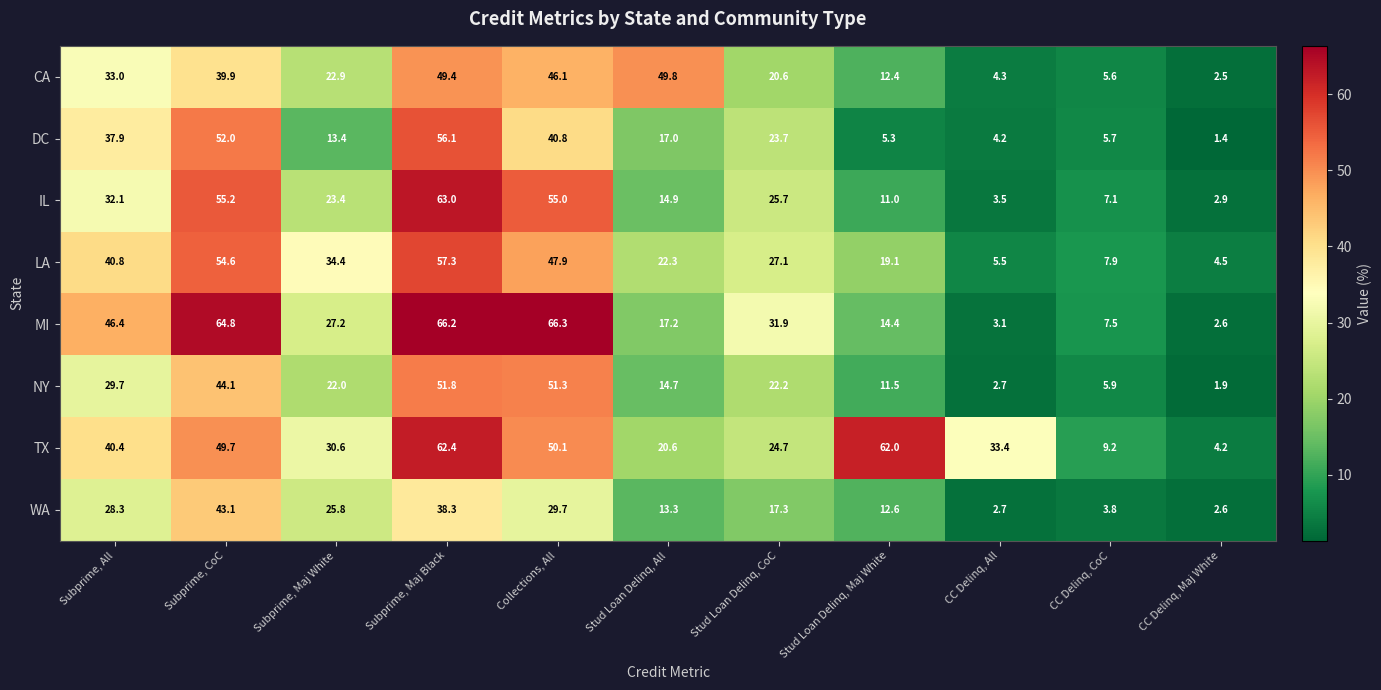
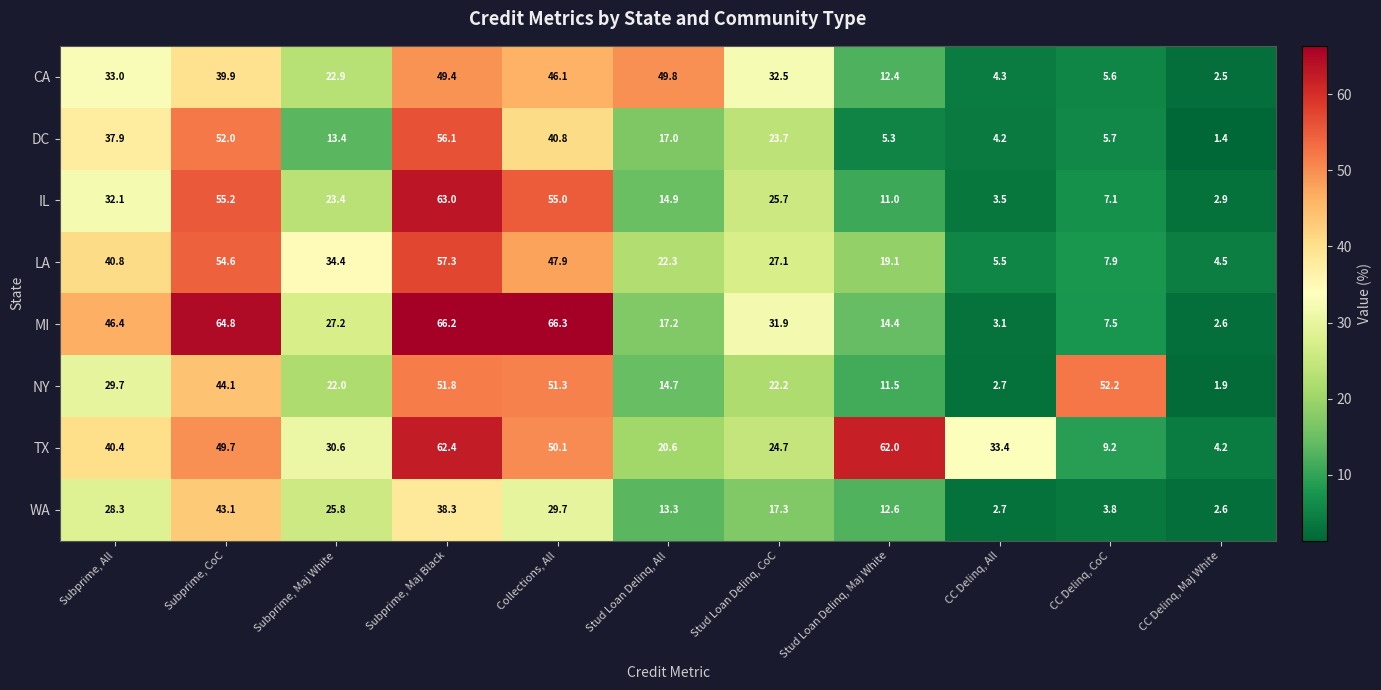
  {
    "CA": {
      "Subprime, All": 33.0,
      "Subprime, CoC": 39.9,
      "Subprime, Maj White": 22.9,
      "Subprime, Maj Black": 49.4,
      "Collections, All": 46.1,
      "Stud Loan Delinq, All": 49.8,
-     "Stud Loan Delinq, CoC": 20.6,
+     "Stud Loan Delinq, CoC": 32.5,
      "Stud Loan Delinq, Maj White": 12.4,
      "CC Delinq, All": 4.3,
      "CC Delinq, CoC": 5.6,
      "CC Delinq, Maj White": 2.5
    },
    "DC": {
      "Subprime, All": 37.9,
      "Subprime, CoC": 52.0,
      "Subprime, Maj White": 13.4,
      "Subprime, Maj Black": 56.1,
      "Collections, All": 40.8,
      "Stud Loan Delinq, All": 17.0,
      "Stud Loan Delinq, CoC": 23.7,
      "Stud Loan Delinq, Maj White": 5.3,
      "CC Delinq, All": 4.2,
      "CC Delinq, CoC": 5.7,
      "CC Delinq, Maj White": 1.4
    },
    "IL": {
      "Subprime, All": 32.1,
      "Subprime, CoC": 55.2,
      "Subprime, Maj White": 23.4,
      "Subprime, Maj Black": 63.0,
      "Collections, All": 55.0,
      "Stud Loan Delinq, All": 14.9,
      "Stud Loan Delinq, CoC": 25.7,
      "Stud Loan Delinq, Maj White": 11.0,
      "CC Delinq, All": 3.5,
      "CC Delinq, CoC": 7.1,
      "CC Delinq, Maj White": 2.9
    },
    "LA": {
      "Subprime, All": 40.8,
      "Subprime, CoC": 54.6,
      "Subprime, Maj White": 34.4,
      "Subprime, Maj Black": 57.3,
      "Collections, All": 47.9,
      "Stud Loan Delinq, All": 22.3,
      "Stud Loan Delinq, CoC": 27.1,
      "Stud Loan Delinq, Maj White": 19.1,
      "CC Delinq, All": 5.5,
      "CC Delinq, CoC": 7.9,
      "CC Delinq, Maj White": 4.5
    },
    "MI": {
      "Subprime, All": 46.4,
      "Subprime, CoC": 64.8,
      "Subprime, Maj White": 27.2,
      "Subprime, Maj Black": 66.2,
      "Collections, All": 66.3,
      "Stud Loan Delinq, All": 17.2,
      "Stud Loan Delinq, CoC": 31.9,
      "Stud Loan Delinq, Maj White": 14.4,
      "CC Delinq, All": 3.1,
      "CC Delinq, CoC": 7.5,
      "CC Delinq, Maj White": 2.6
    },
    "NY": {
      "Subprime, All": 29.7,
      "Subprime, CoC": 44.1,
      "Subprime, Maj White": 22.0,
      "Subprime, Maj Black": 51.8,
      "Collections, All": 51.3,
      "Stud Loan Delinq, All": 14.7,
      "Stud Loan Delinq, CoC": 22.2,
      "Stud Loan Delinq, Maj White": 11.5,
      "CC Delinq, All": 2.7,
-     "CC Delinq, CoC": 5.9,
+     "CC Delinq, CoC": 52.2,
      "CC Delinq, Maj White": 1.9
    },
    "TX": {
      "Subprime, All": 40.4,
      "Subprime, CoC": 49.7,
      "Subprime, Maj White": 30.6,
      "Subprime, Maj Black": 62.4,
      "Collections, All": 50.1,
      "Stud Loan Delinq, All": 20.6,
      "Stud Loan Delinq, CoC": 24.7,
      "Stud Loan Delinq, Maj White": 62.0,
      "CC Delinq, All": 33.4,
      "CC Delinq, CoC": 9.2,
      "CC Delinq, Maj White": 4.2
    },
    "WA": {
      "Subprime, All": 28.3,
      "Subprime, CoC": 43.1,
      "Subprime, Maj White": 25.8,
      "Subprime, Maj Black": 38.3,
      "Collections, All": 29.7,
      "Stud Loan Delinq, All": 13.3,
      "Stud Loan Delinq, CoC": 17.3,
      "Stud Loan Delinq, Maj White": 12.6,
      "CC Delinq, All": 2.7,
      "CC Delinq, CoC": 3.8,
      "CC Delinq, Maj White": 2.6
    }
  }
